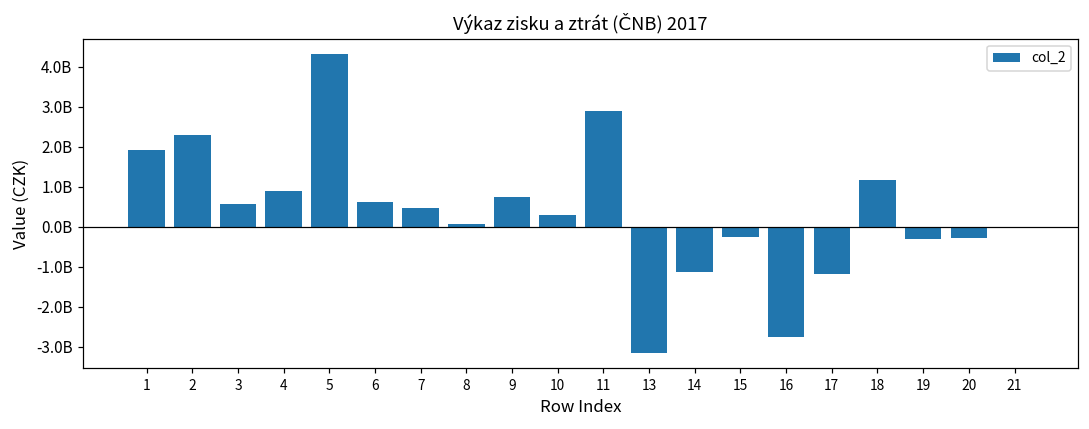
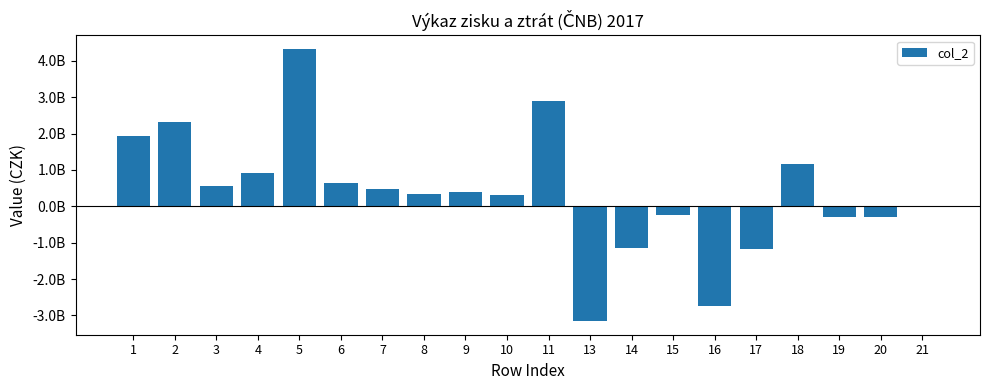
  {
    "1": 1900000000,
    "2": 2300000000,
    "3": 600000000,
    "4": 900000000,
    "5": 4300000000,
    "6": 600000000,
    "7": 500000000,
-   "8": 100000000,
-   "9": 700000000,
+   "8": 300000000,
+   "9": 400000000,
    "10": 300000000,
    "11": 2900000000,
    "13": -3200000000,
    "14": -1100000000,
    "15": -200000000,
    "16": -2800000000,
    "17": -1200000000,
    "18": 1200000000,
    "19": -300000000,
    "20": -300000000,
    "21": 0
  }
